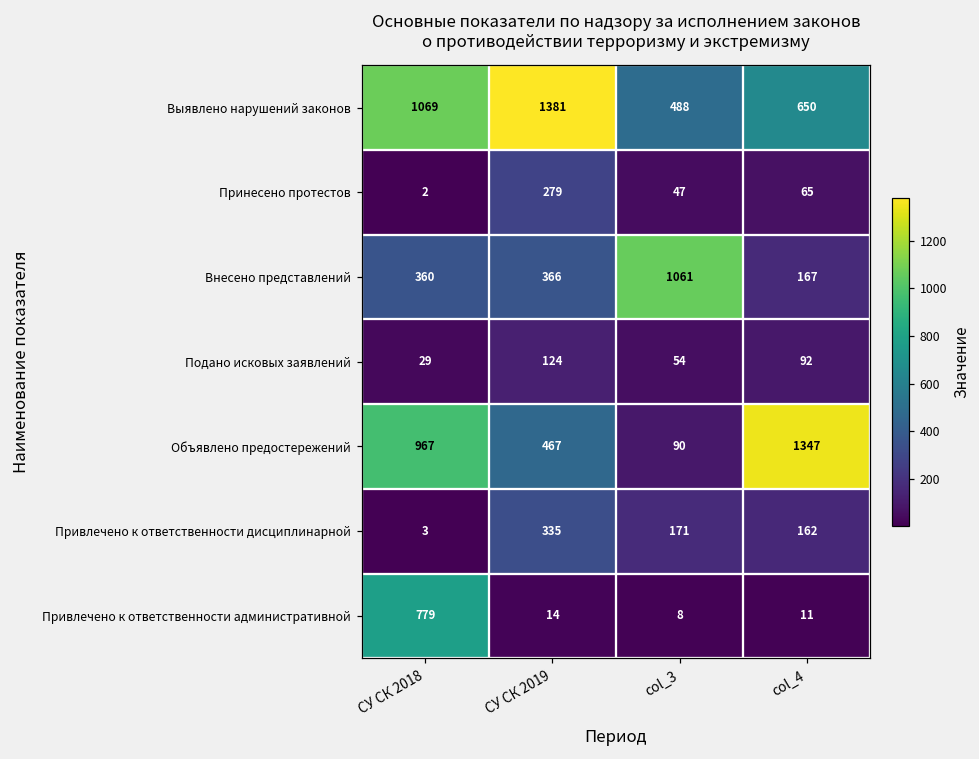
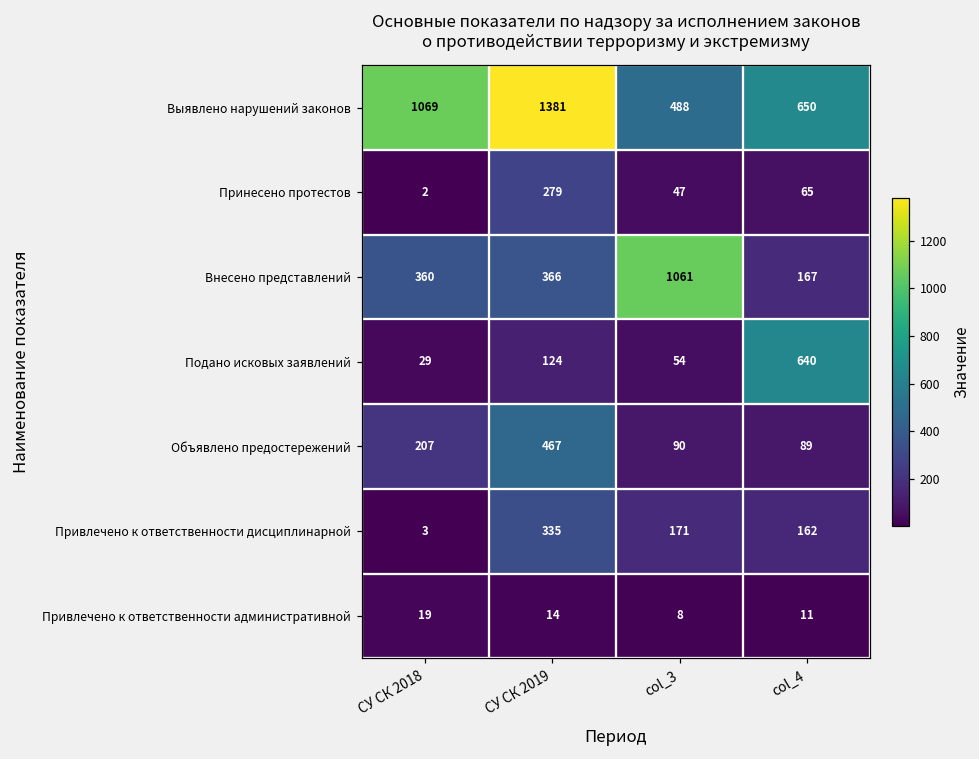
  {
    "Выявлено нарушений законов": {
      "СУ СК 2018": 1069,
      "СУ СК 2019": 1381,
      "col_3": 488,
      "col_4": 650
    },
    "Принесено протестов": {
      "СУ СК 2018": 2,
      "СУ СК 2019": 279,
      "col_3": 47,
      "col_4": 65
    },
    "Внесено представлений": {
      "СУ СК 2018": 360,
      "СУ СК 2019": 366,
      "col_3": 1061,
      "col_4": 167
    },
    "Подано исковых заявлений": {
      "СУ СК 2018": 29,
      "СУ СК 2019": 124,
      "col_3": 54,
-     "col_4": 92
+     "col_4": 640
    },
    "Объявлено предостережений": {
-     "СУ СК 2018": 967,
+     "СУ СК 2018": 207,
      "СУ СК 2019": 467,
      "col_3": 90,
-     "col_4": 1347
+     "col_4": 89
    },
    "Привлечено к ответственности дисциплинарной": {
      "СУ СК 2018": 3,
      "СУ СК 2019": 335,
      "col_3": 171,
      "col_4": 162
    },
    "Привлечено к ответственности административной": {
-     "СУ СК 2018": 779,
+     "СУ СК 2018": 19,
      "СУ СК 2019": 14,
      "col_3": 8,
      "col_4": 11
    }
  }
